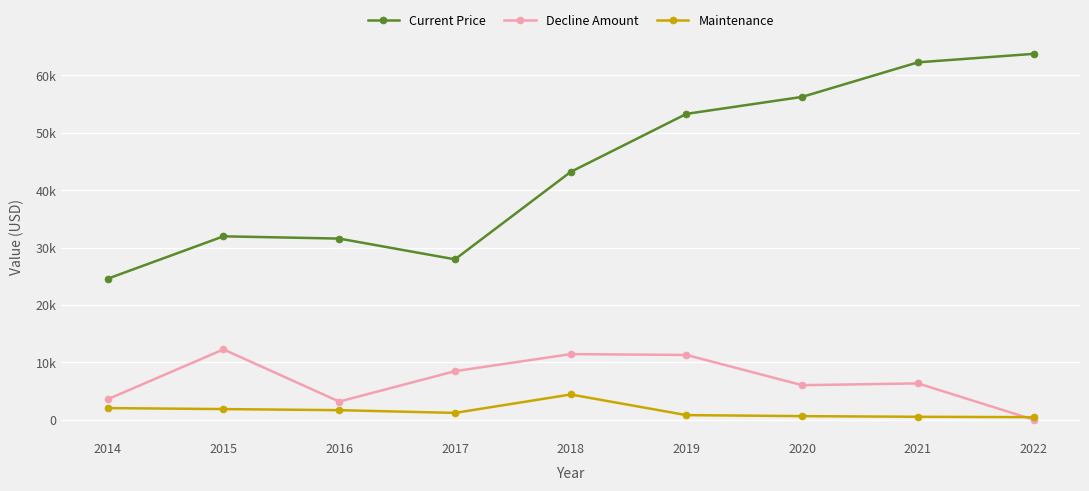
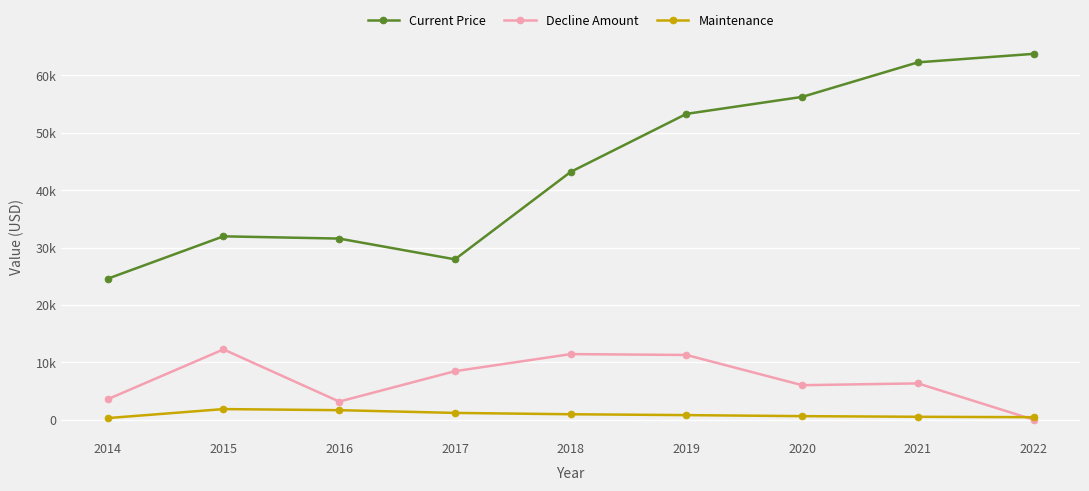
  {
    "Current Price": {
      "2014": 25000,
      "2015": 32000,
      "2016": 32000,
      "2017": 28000,
      "2018": 43000,
      "2019": 53000,
      "2020": 56000,
      "2021": 62000,
      "2022": 64000
    },
    "Decline Amount": {
      "2014": 4000,
      "2015": 12000,
      "2016": 3000,
      "2017": 8000,
      "2018": 11000,
      "2019": 11000,
      "2020": 6000,
      "2021": 6000
    },
    "Maintenance": {
-     "2014": 2000,
+     "2014": 0,
      "2015": 2000,
      "2016": 2000,
      "2017": 1000,
-     "2018": 4000,
+     "2018": 1000,
      "2019": 1000,
      "2020": 1000,
      "2021": 1000
    }
  }
